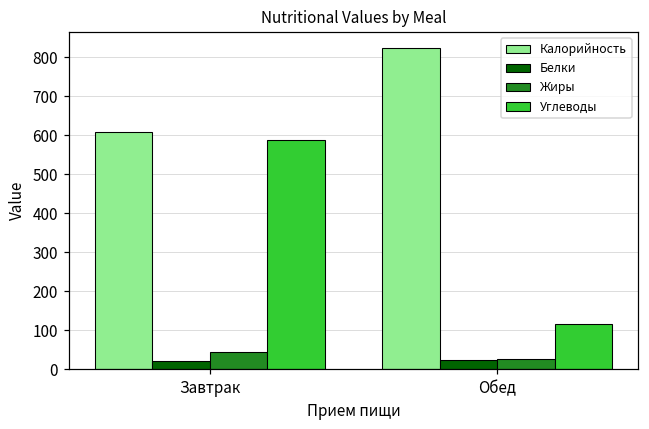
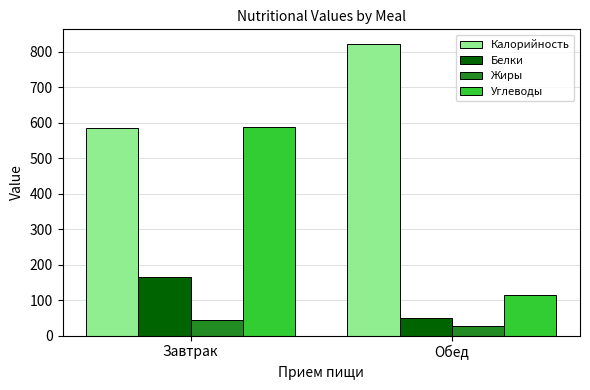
  {
    "Калорийность": {
-     "Завтрак": 610,
+     "Завтрак": 580,
      "Обед": 820
    },
    "Белки": {
-     "Завтрак": 20,
-     "Обед": 20
+     "Завтрак": 160,
+     "Обед": 50
    },
    "Жиры": {
      "Завтрак": 40,
      "Обед": 30
    },
    "Углеводы": {
      "Завтрак": 590,
      "Обед": 120
    }
  }
